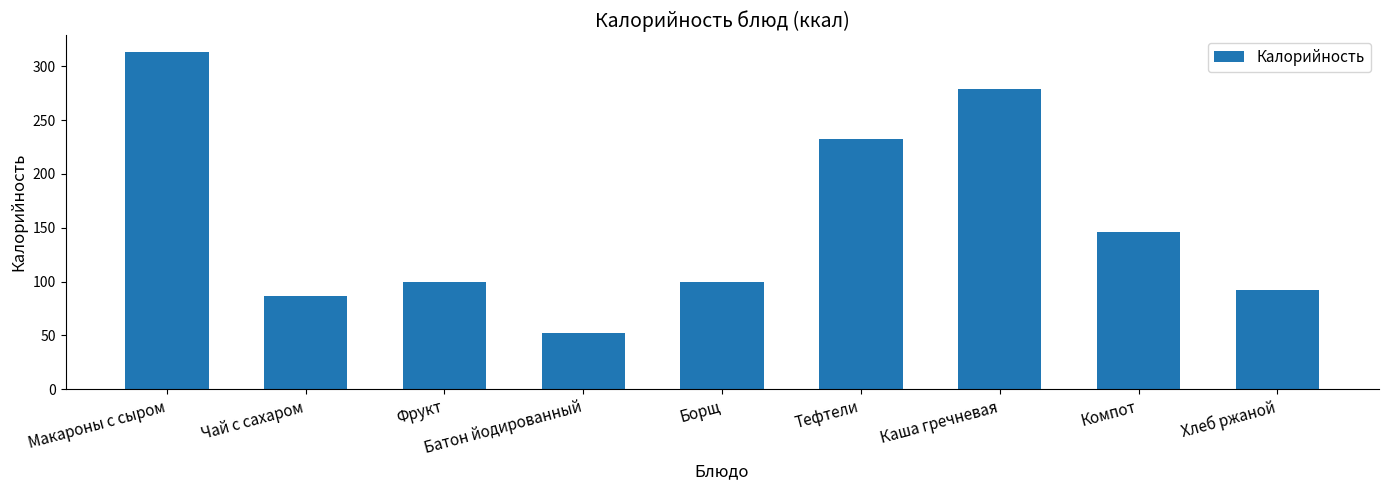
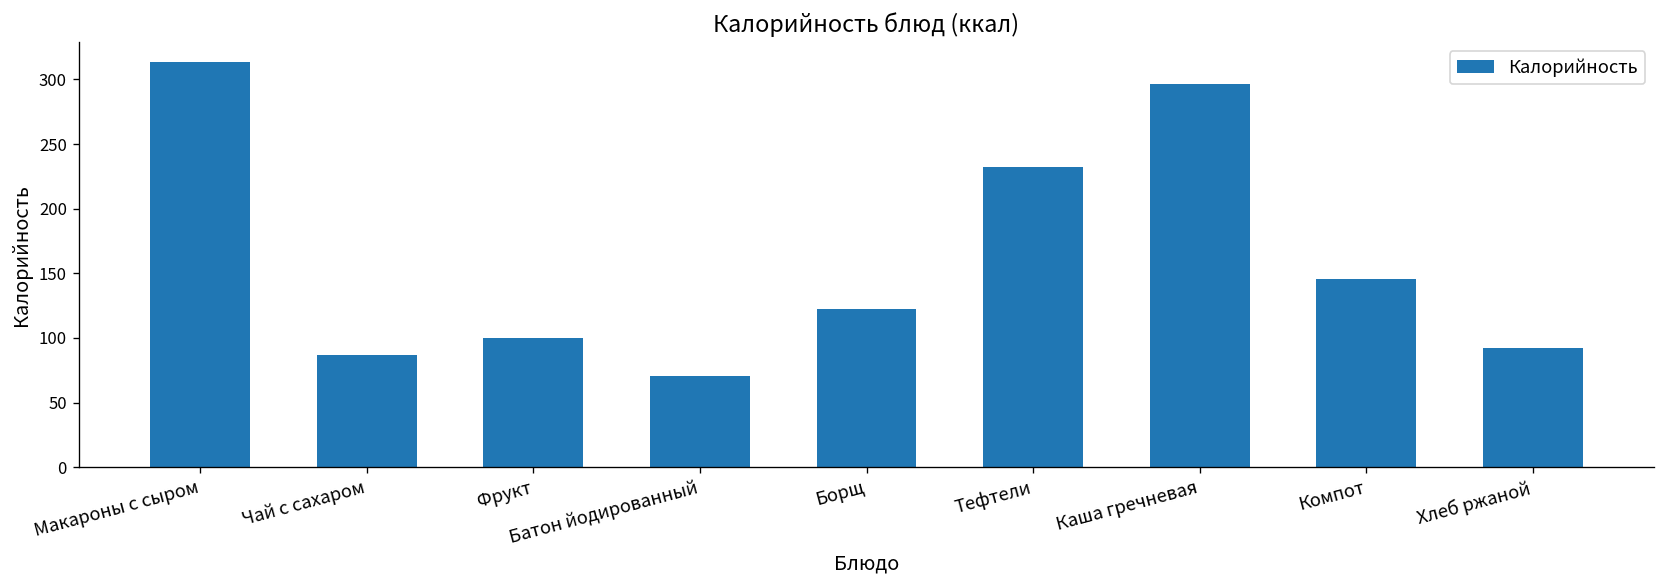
  {
    "Макароны с сыром": 313,
    "Чай с сахаром": 87,
    "Фрукт": 100,
-   "Батон йодированный": 52,
-   "Борщ": 99,
+   "Батон йодированный": 70,
+   "Борщ": 122,
    "Тефтели": 232,
-   "Каша гречневая": 279,
+   "Каша гречневая": 297,
    "Компот": 146,
    "Хлеб ржаной": 92
  }
